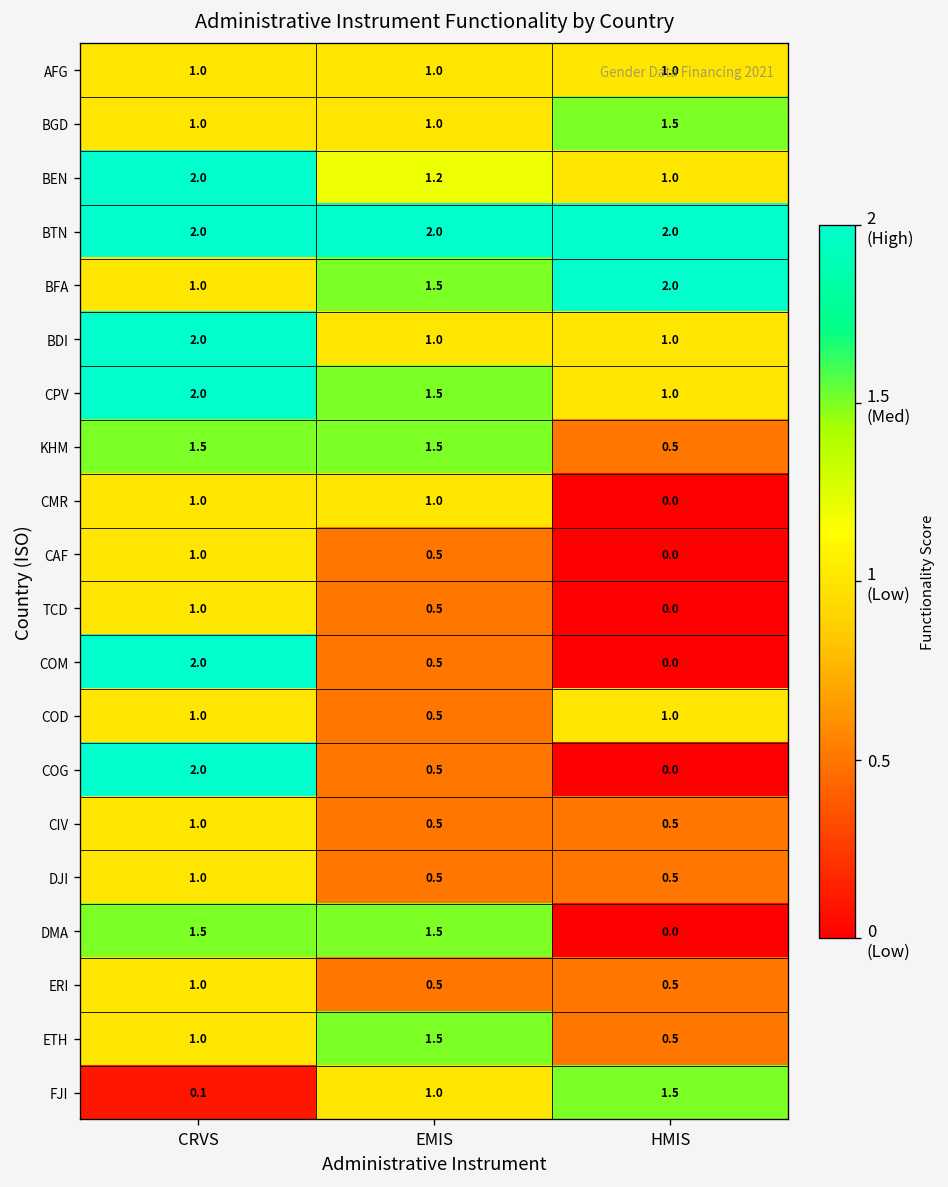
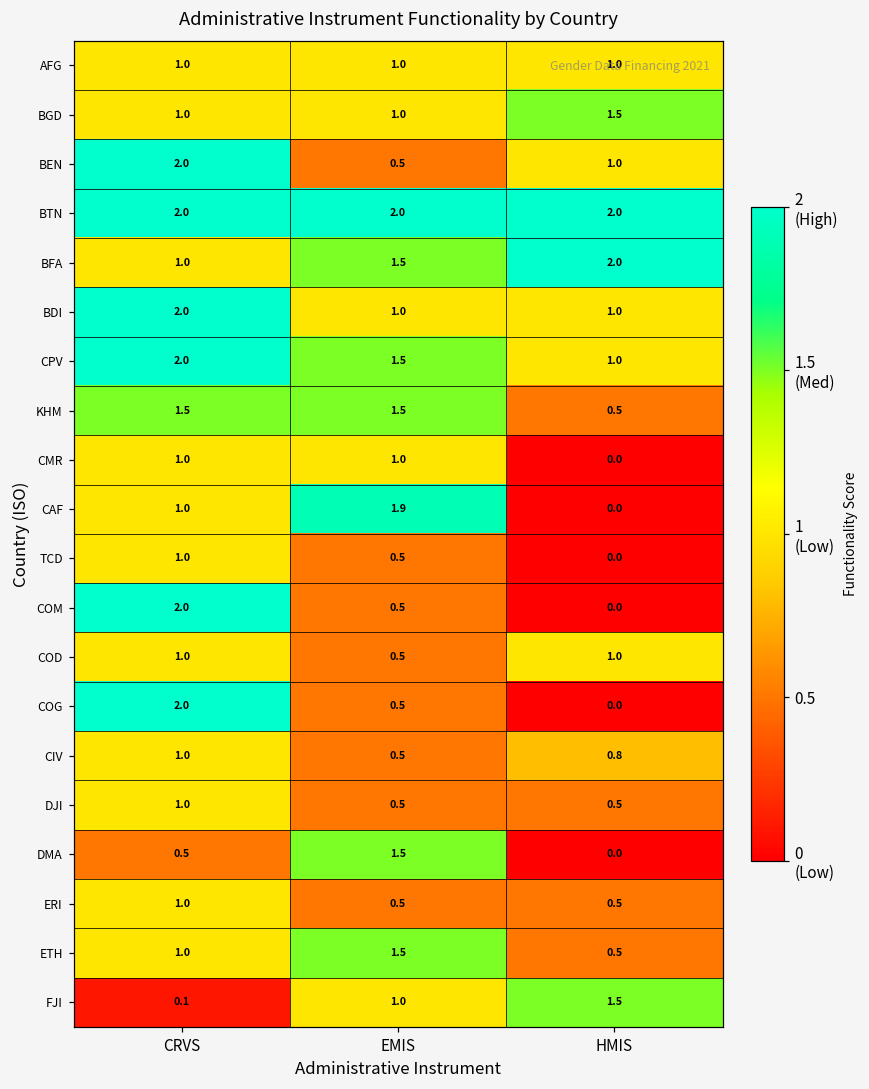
  {
    "AFG": {
      "CRVS": 1.0,
      "EMIS": 1.0,
      "HMIS": 2021
    },
    "BGD": {
      "CRVS": 1.0,
      "EMIS": 1.0,
      "HMIS": 1.5
    },
    "BEN": {
      "CRVS": 2.0,
-     "EMIS": 1.2,
+     "EMIS": 0.5,
      "HMIS": 1.0
    },
    "BTN": {
      "CRVS": 2.0,
      "EMIS": 2.0,
      "HMIS": 2.0
    },
    "BFA": {
      "CRVS": 1.0,
      "EMIS": 1.5,
      "HMIS": 2.0
    },
    "BDI": {
      "CRVS": 2.0,
      "EMIS": 1.0,
      "HMIS": 1.0
    },
    "CPV": {
      "CRVS": 2.0,
      "EMIS": 1.5,
      "HMIS": 1.0
    },
    "KHM": {
      "CRVS": 1.5,
      "EMIS": 1.5,
      "HMIS": 0.5
    },
    "CMR": {
      "CRVS": 1.0,
      "EMIS": 1.0,
      "HMIS": 0.0
    },
    "CAF": {
      "CRVS": 1.0,
-     "EMIS": 0.5,
+     "EMIS": 1.9,
      "HMIS": 0.0
    },
    "TCD": {
      "CRVS": 1.0,
      "EMIS": 0.5,
      "HMIS": 0.0
    },
    "COM": {
      "CRVS": 2.0,
      "EMIS": 0.5,
      "HMIS": 0.0
    },
    "COD": {
      "CRVS": 1.0,
      "EMIS": 0.5,
      "HMIS": 1.0
    },
    "COG": {
      "CRVS": 2.0,
      "EMIS": 0.5,
      "HMIS": 0.0
    },
    "CIV": {
      "CRVS": 1.0,
      "EMIS": 0.5,
-     "HMIS": 0.5
+     "HMIS": 0.8
    },
    "DJI": {
      "CRVS": 1.0,
      "EMIS": 0.5,
      "HMIS": 0.5
    },
    "DMA": {
-     "CRVS": 1.5,
+     "CRVS": 0.5,
      "EMIS": 1.5,
      "HMIS": 0.0
    },
    "ERI": {
      "CRVS": 1.0,
      "EMIS": 0.5,
      "HMIS": 0.5
    },
    "ETH": {
      "CRVS": 1.0,
      "EMIS": 1.5,
      "HMIS": 0.5
    },
    "FJI": {
      "CRVS": 0.1,
      "EMIS": 1.0,
      "HMIS": 1.5
    }
  }
